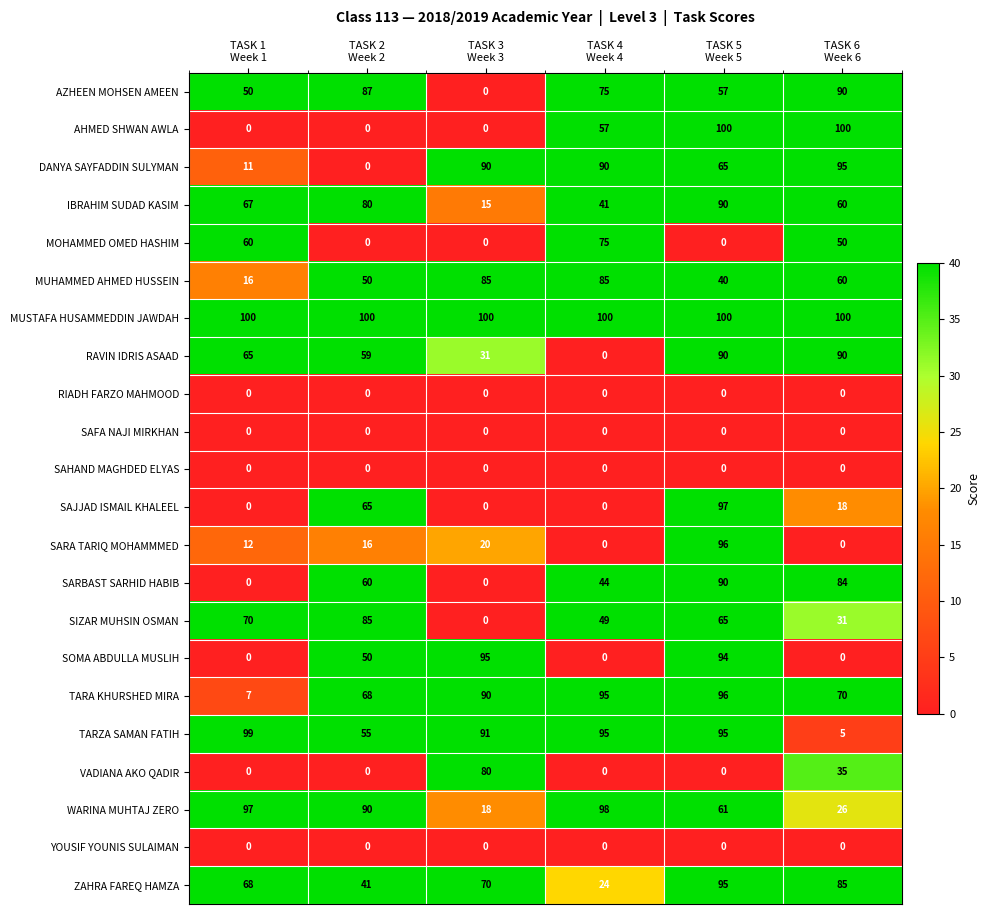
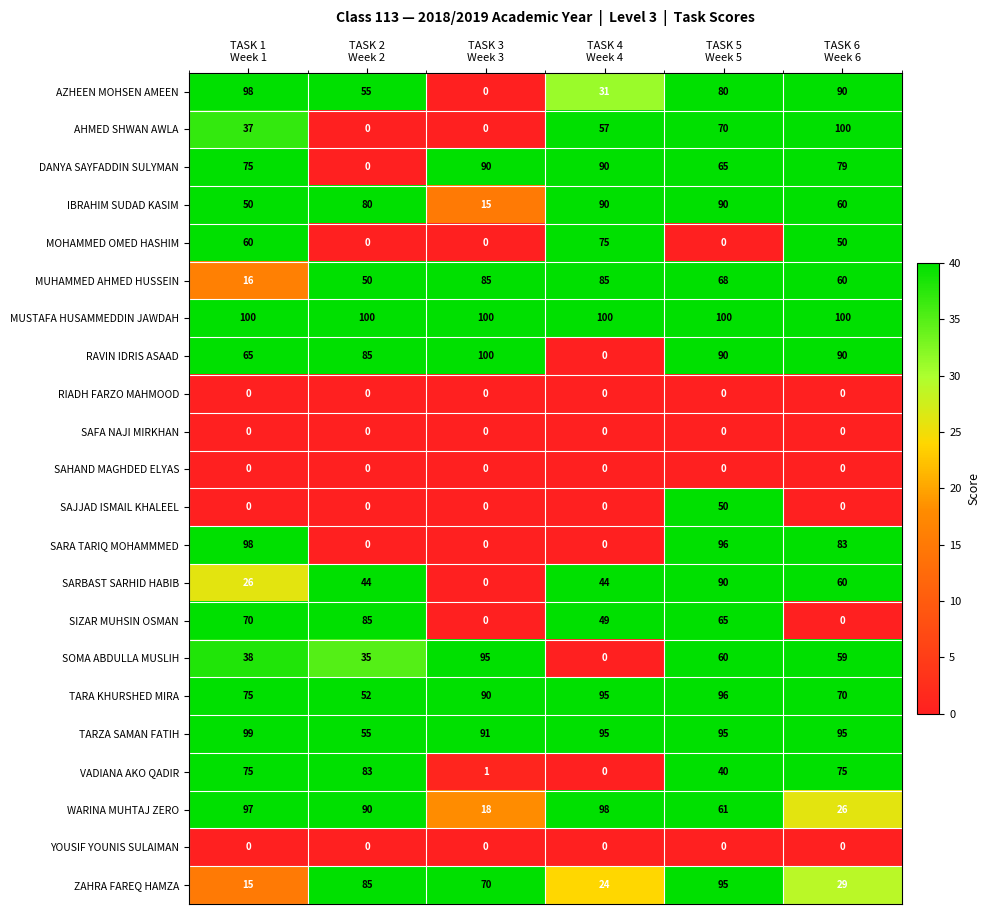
  {
    "AZHEEN MOHSEN AMEEN": {
-     "TASK 1 Week 1": 50,
-     "TASK 2 Week 2": 87,
+     "TASK 1 Week 1": 98,
+     "TASK 2 Week 2": 55,
      "TASK 3 Week 3": 0,
-     "TASK 4 Week 4": 75,
-     "TASK 5 Week 5": 57,
+     "TASK 4 Week 4": 31,
+     "TASK 5 Week 5": 80,
      "TASK 6 Week 6": 90
    },
    "AHMED SHWAN AWLA": {
-     "TASK 1 Week 1": 0,
+     "TASK 1 Week 1": 37,
      "TASK 2 Week 2": 0,
      "TASK 3 Week 3": 0,
      "TASK 4 Week 4": 57,
-     "TASK 5 Week 5": 100,
+     "TASK 5 Week 5": 70,
      "TASK 6 Week 6": 100
    },
    "DANYA SAYFADDIN SULYMAN": {
-     "TASK 1 Week 1": 11,
+     "TASK 1 Week 1": 75,
      "TASK 2 Week 2": 0,
      "TASK 3 Week 3": 90,
      "TASK 4 Week 4": 90,
      "TASK 5 Week 5": 65,
-     "TASK 6 Week 6": 95
+     "TASK 6 Week 6": 79
    },
    "IBRAHIM SUDAD KASIM": {
-     "TASK 1 Week 1": 67,
+     "TASK 1 Week 1": 50,
      "TASK 2 Week 2": 80,
      "TASK 3 Week 3": 15,
-     "TASK 4 Week 4": 41,
+     "TASK 4 Week 4": 90,
      "TASK 5 Week 5": 90,
      "TASK 6 Week 6": 60
    },
    "MOHAMMED OMED HASHIM": {
      "TASK 1 Week 1": 60,
      "TASK 2 Week 2": 0,
      "TASK 3 Week 3": 0,
      "TASK 4 Week 4": 75,
      "TASK 5 Week 5": 0,
      "TASK 6 Week 6": 50
    },
    "MUHAMMED AHMED HUSSEIN": {
      "TASK 1 Week 1": 16,
      "TASK 2 Week 2": 50,
      "TASK 3 Week 3": 85,
      "TASK 4 Week 4": 85,
-     "TASK 5 Week 5": 40,
+     "TASK 5 Week 5": 68,
      "TASK 6 Week 6": 60
    },
    "MUSTAFA HUSAMMEDDIN JAWDAH": {
      "TASK 1 Week 1": 100,
      "TASK 2 Week 2": 100,
      "TASK 3 Week 3": 100,
      "TASK 4 Week 4": 100,
      "TASK 5 Week 5": 100,
      "TASK 6 Week 6": 100
    },
    "RAVIN IDRIS ASAAD": {
      "TASK 1 Week 1": 65,
-     "TASK 2 Week 2": 59,
-     "TASK 3 Week 3": 31,
+     "TASK 2 Week 2": 85,
+     "TASK 3 Week 3": 100,
      "TASK 4 Week 4": 0,
      "TASK 5 Week 5": 90,
      "TASK 6 Week 6": 90
    },
    "RIADH FARZO MAHMOOD": {
      "TASK 1 Week 1": 0,
      "TASK 2 Week 2": 0,
      "TASK 3 Week 3": 0,
      "TASK 4 Week 4": 0,
      "TASK 5 Week 5": 0,
      "TASK 6 Week 6": 0
    },
    "SAFA NAJI MIRKHAN": {
      "TASK 1 Week 1": 0,
      "TASK 2 Week 2": 0,
      "TASK 3 Week 3": 0,
      "TASK 4 Week 4": 0,
      "TASK 5 Week 5": 0,
      "TASK 6 Week 6": 0
    },
    "SAHAND MAGHDED ELYAS": {
      "TASK 1 Week 1": 0,
      "TASK 2 Week 2": 0,
      "TASK 3 Week 3": 0,
      "TASK 4 Week 4": 0,
      "TASK 5 Week 5": 0,
      "TASK 6 Week 6": 0
    },
    "SAJJAD ISMAIL KHALEEL": {
      "TASK 1 Week 1": 0,
-     "TASK 2 Week 2": 65,
+     "TASK 2 Week 2": 0,
      "TASK 3 Week 3": 0,
      "TASK 4 Week 4": 0,
-     "TASK 5 Week 5": 97,
-     "TASK 6 Week 6": 18
+     "TASK 5 Week 5": 50,
+     "TASK 6 Week 6": 0
    },
    "SARA TARIQ MOHAMMMED": {
-     "TASK 1 Week 1": 12,
-     "TASK 2 Week 2": 16,
-     "TASK 3 Week 3": 20,
+     "TASK 1 Week 1": 98,
+     "TASK 2 Week 2": 0,
+     "TASK 3 Week 3": 0,
      "TASK 4 Week 4": 0,
      "TASK 5 Week 5": 96,
-     "TASK 6 Week 6": 0
+     "TASK 6 Week 6": 83
    },
    "SARBAST SARHID HABIB": {
-     "TASK 1 Week 1": 0,
-     "TASK 2 Week 2": 60,
+     "TASK 1 Week 1": 26,
+     "TASK 2 Week 2": 44,
      "TASK 3 Week 3": 0,
      "TASK 4 Week 4": 44,
      "TASK 5 Week 5": 90,
-     "TASK 6 Week 6": 84
+     "TASK 6 Week 6": 60
    },
    "SIZAR MUHSIN OSMAN": {
      "TASK 1 Week 1": 70,
      "TASK 2 Week 2": 85,
      "TASK 3 Week 3": 0,
      "TASK 4 Week 4": 49,
      "TASK 5 Week 5": 65,
-     "TASK 6 Week 6": 31
+     "TASK 6 Week 6": 0
    },
    "SOMA ABDULLA MUSLIH": {
-     "TASK 1 Week 1": 0,
-     "TASK 2 Week 2": 50,
+     "TASK 1 Week 1": 38,
+     "TASK 2 Week 2": 35,
      "TASK 3 Week 3": 95,
      "TASK 4 Week 4": 0,
-     "TASK 5 Week 5": 94,
-     "TASK 6 Week 6": 0
+     "TASK 5 Week 5": 60,
+     "TASK 6 Week 6": 59
    },
    "TARA KHURSHED MIRA": {
-     "TASK 1 Week 1": 7,
-     "TASK 2 Week 2": 68,
+     "TASK 1 Week 1": 75,
+     "TASK 2 Week 2": 52,
      "TASK 3 Week 3": 90,
      "TASK 4 Week 4": 95,
      "TASK 5 Week 5": 96,
      "TASK 6 Week 6": 70
    },
    "TARZA SAMAN FATIH": {
      "TASK 1 Week 1": 99,
      "TASK 2 Week 2": 55,
      "TASK 3 Week 3": 91,
      "TASK 4 Week 4": 95,
      "TASK 5 Week 5": 95,
-     "TASK 6 Week 6": 5
+     "TASK 6 Week 6": 95
    },
    "VADIANA AKO QADIR": {
-     "TASK 1 Week 1": 0,
-     "TASK 2 Week 2": 0,
-     "TASK 3 Week 3": 80,
+     "TASK 1 Week 1": 75,
+     "TASK 2 Week 2": 83,
+     "TASK 3 Week 3": 1,
      "TASK 4 Week 4": 0,
-     "TASK 5 Week 5": 0,
-     "TASK 6 Week 6": 35
+     "TASK 5 Week 5": 40,
+     "TASK 6 Week 6": 75
    },
    "WARINA MUHTAJ ZERO": {
      "TASK 1 Week 1": 97,
      "TASK 2 Week 2": 90,
      "TASK 3 Week 3": 18,
      "TASK 4 Week 4": 98,
      "TASK 5 Week 5": 61,
      "TASK 6 Week 6": 26
    },
    "YOUSIF YOUNIS SULAIMAN": {
      "TASK 1 Week 1": 0,
      "TASK 2 Week 2": 0,
      "TASK 3 Week 3": 0,
      "TASK 4 Week 4": 0,
      "TASK 5 Week 5": 0,
      "TASK 6 Week 6": 0
    },
    "ZAHRA FAREQ HAMZA": {
-     "TASK 1 Week 1": 68,
-     "TASK 2 Week 2": 41,
+     "TASK 1 Week 1": 15,
+     "TASK 2 Week 2": 85,
      "TASK 3 Week 3": 70,
      "TASK 4 Week 4": 24,
      "TASK 5 Week 5": 95,
-     "TASK 6 Week 6": 85
+     "TASK 6 Week 6": 29
    }
  }
